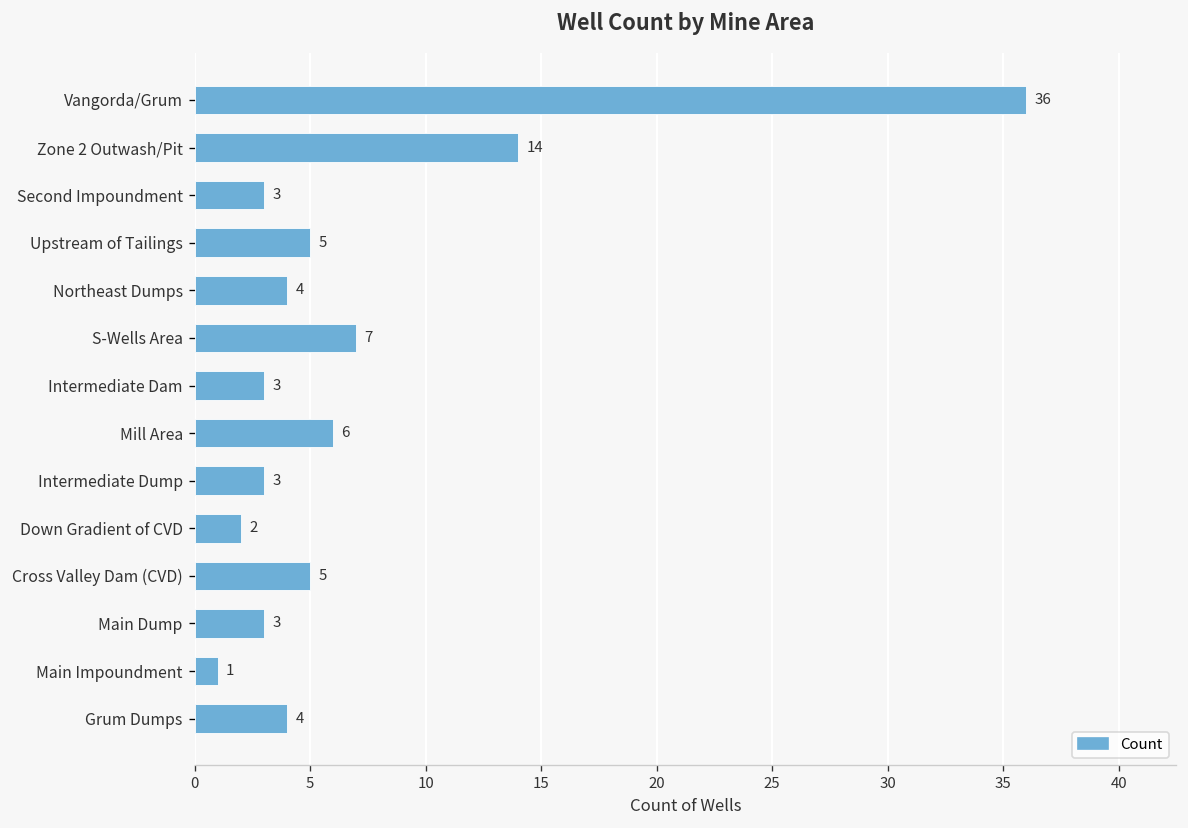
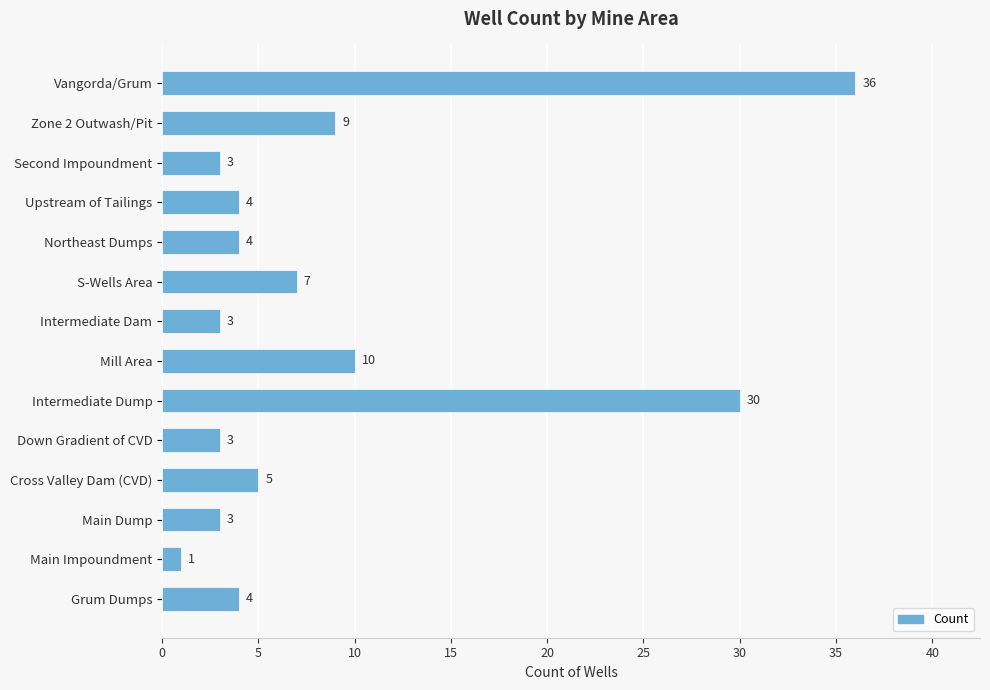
  {
    "Vangorda/Grum": 36,
-   "Zone 2 Outwash/Pit": 14,
+   "Zone 2 Outwash/Pit": 9,
    "Second Impoundment": 3,
-   "Upstream of Tailings": 5,
+   "Upstream of Tailings": 4,
    "Northeast Dumps": 4,
    "S-Wells Area": 7,
    "Intermediate Dam": 3,
-   "Mill Area": 6,
-   "Intermediate Dump": 3,
-   "Down Gradient of CVD": 2,
+   "Mill Area": 10,
+   "Intermediate Dump": 30,
+   "Down Gradient of CVD": 3,
    "Cross Valley Dam (CVD)": 5,
    "Main Dump": 3,
    "Main Impoundment": 1,
    "Grum Dumps": 4
  }
